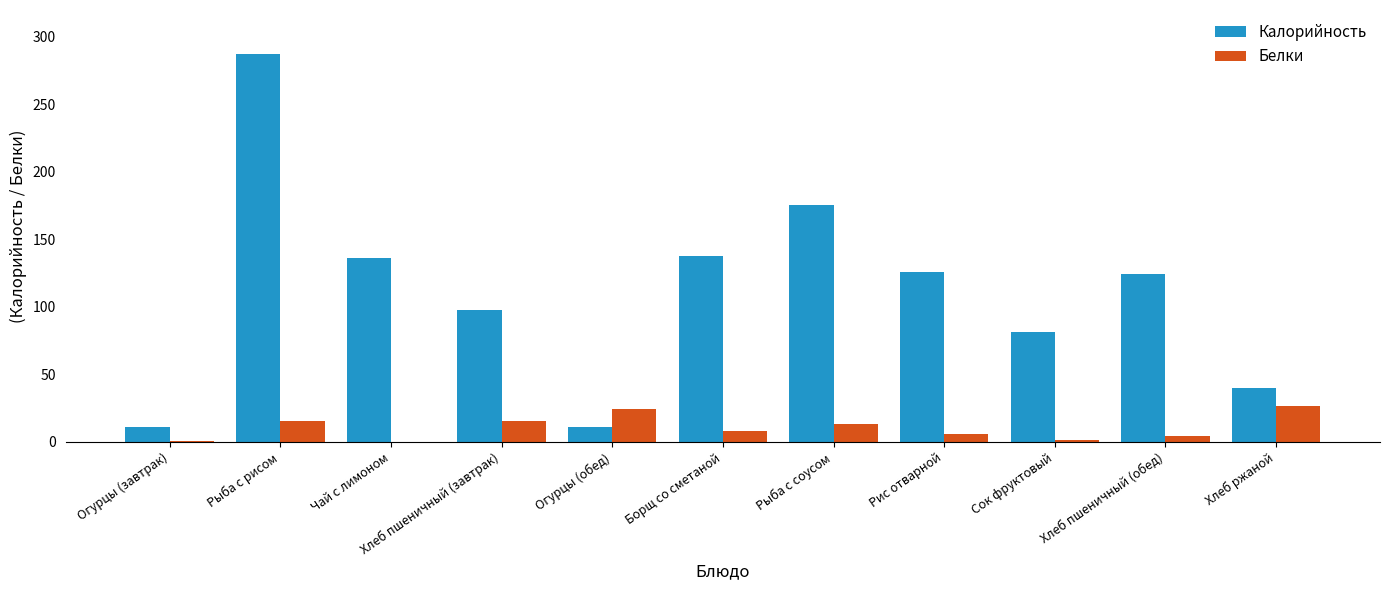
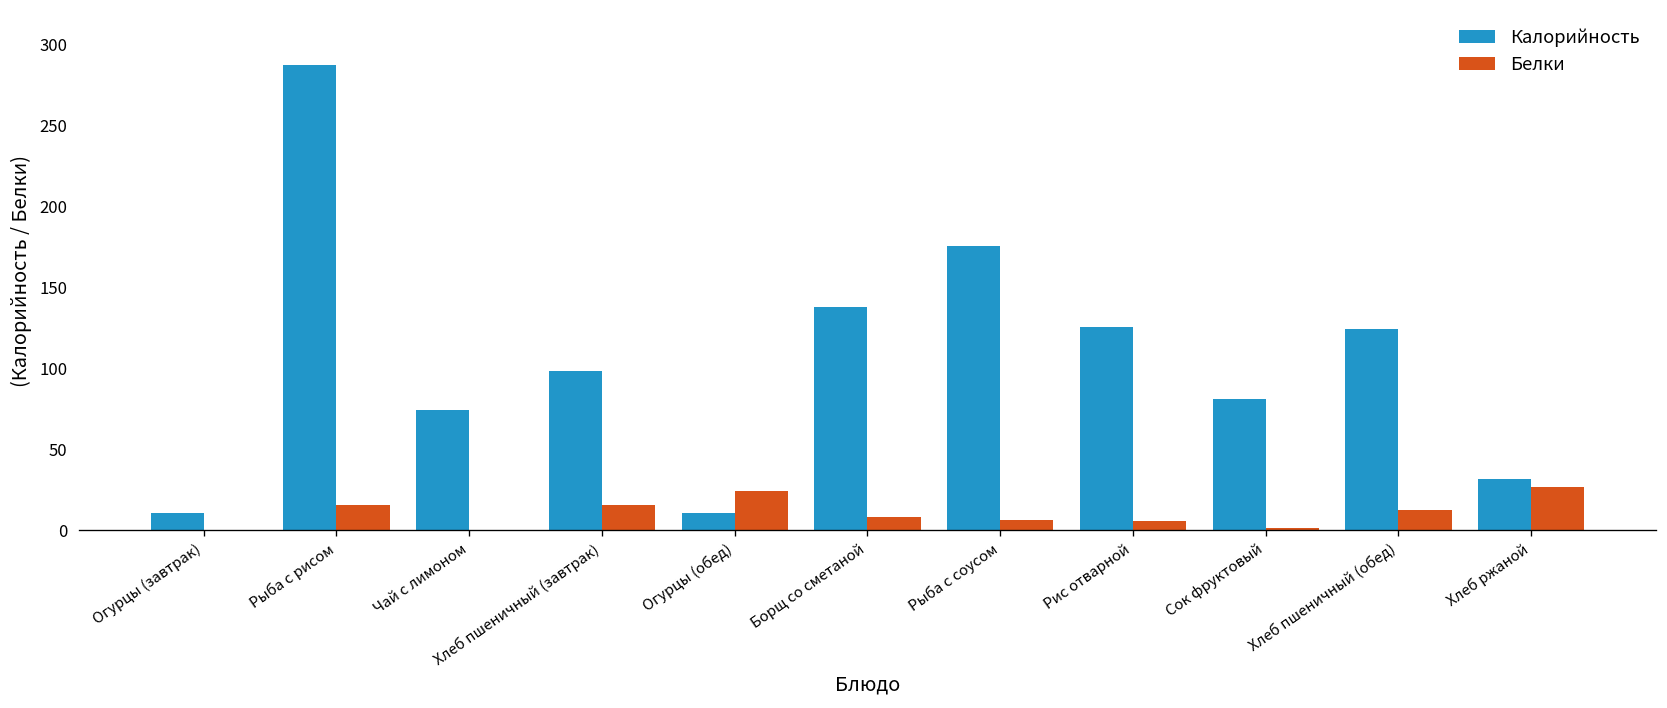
  {
    "Калорийность": {
      "Огурцы (завтрак)": 11,
      "Рыба с рисом": 287,
-     "Чай с лимоном": 136,
+     "Чай с лимоном": 74,
      "Хлеб пшеничный (завтрак)": 98,
      "Огурцы (обед)": 11,
      "Борщ со сметаной": 138,
      "Рыба с соусом": 176,
      "Рис отварной": 126,
      "Сок фруктовый": 81,
      "Хлеб пшеничный (обед)": 124,
-     "Хлеб ржаной": 40
+     "Хлеб ржаной": 32
    },
    "Белки": {
      "Рыба с рисом": 16,
      "Хлеб пшеничный (завтрак)": 16,
      "Огурцы (обед)": 24,
      "Борщ со сметаной": 8,
-     "Рыба с соусом": 13,
+     "Рыба с соусом": 6,
      "Рис отварной": 6,
-     "Хлеб пшеничный (обед)": 5,
+     "Хлеб пшеничный (обед)": 12,
      "Хлеб ржаной": 26
    }
  }
